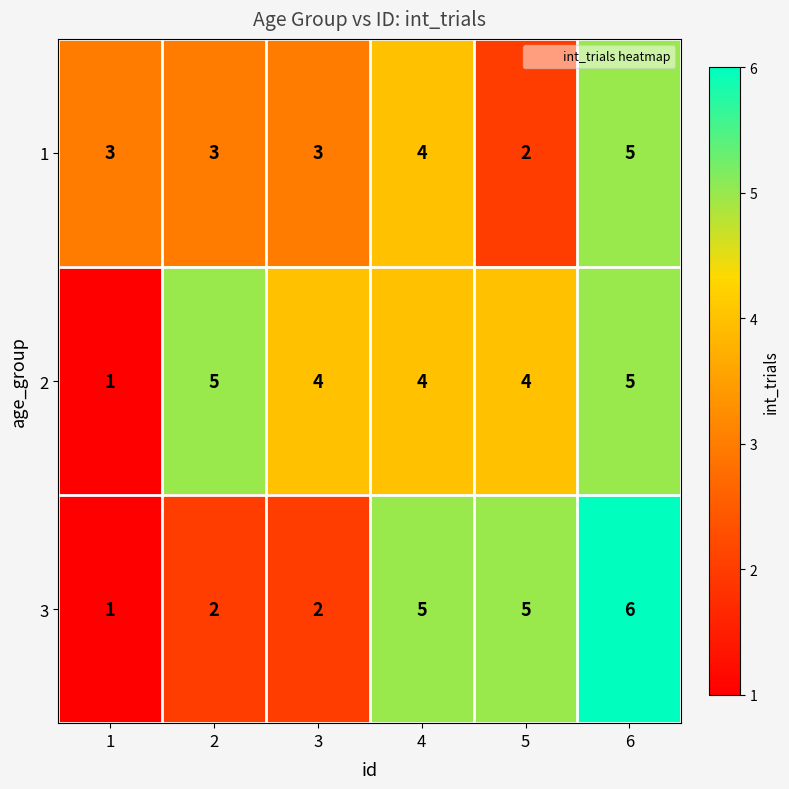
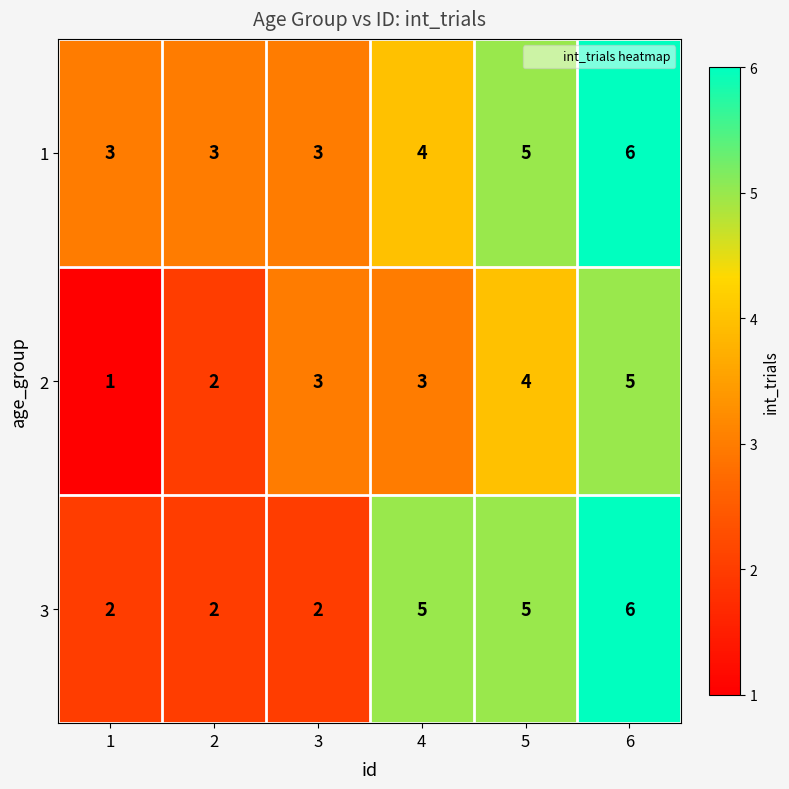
  {
    "1": {
      "1": 3,
      "2": 3,
      "3": 3,
      "4": 4,
-     "5": 2,
-     "6": 5
+     "5": 5,
+     "6": 6
    },
    "2": {
      "1": 1,
-     "2": 5,
-     "3": 4,
-     "4": 4,
+     "2": 2,
+     "3": 3,
+     "4": 3,
      "5": 4,
      "6": 5
    },
    "3": {
-     "1": 1,
+     "1": 2,
      "2": 2,
      "3": 2,
      "4": 5,
      "5": 5,
      "6": 6
    }
  }
